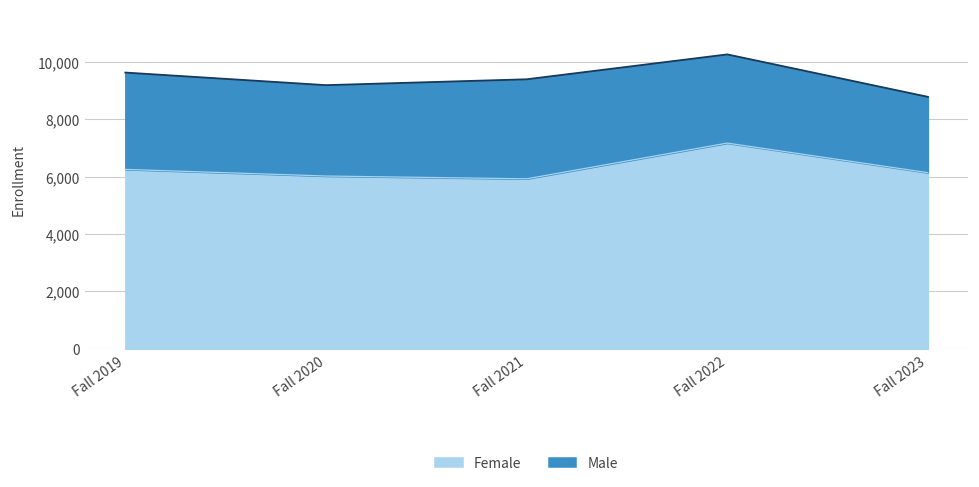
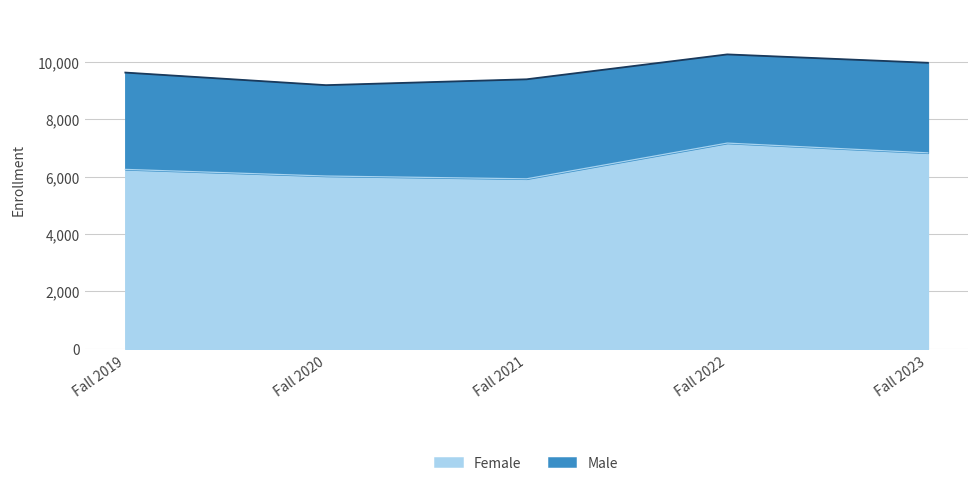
  {
    "Female": {
      "Fall 2019": "6,200",
      "Fall 2020": "6,000",
      "Fall 2021": "5,900",
      "Fall 2022": "7,200",
-     "Fall 2023": "6,100"
+     "Fall 2023": "6,800"
    },
    "Male": {
      "Fall 2019": "3,400",
      "Fall 2020": "3,200",
      "Fall 2021": "3,500",
      "Fall 2022": "3,100",
-     "Fall 2023": "2,600"
+     "Fall 2023": "3,100"
    }
  }
